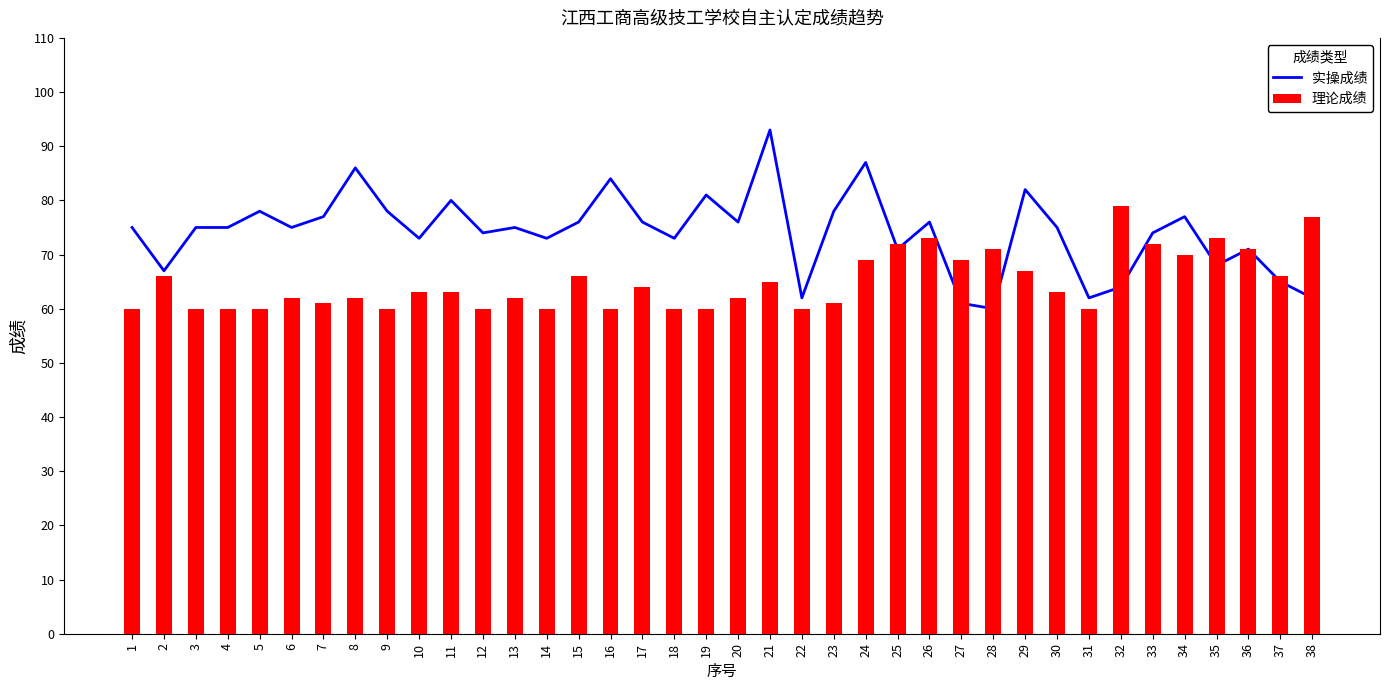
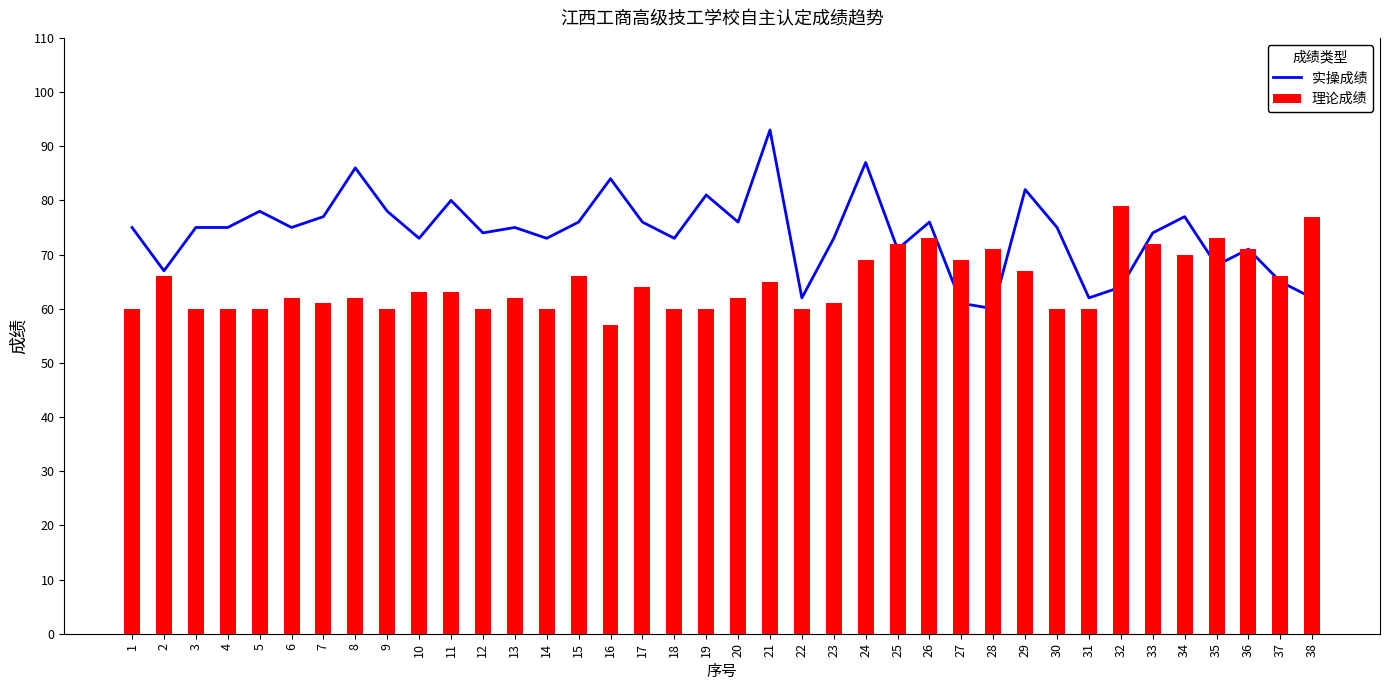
  {
    "实操成绩": {
      "1": 75,
      "2": 67,
      "3": 75,
      "4": 75,
      "5": 78,
      "6": 75,
      "7": 77,
      "8": 86,
      "9": 78,
      "10": 73,
      "11": 80,
      "12": 74,
      "13": 75,
      "14": 73,
      "15": 76,
      "16": 84,
      "17": 76,
      "18": 73,
      "19": 81,
      "20": 76,
      "21": 93,
      "22": 62,
-     "23": 78,
+     "23": 73,
      "24": 87,
      "25": 71,
      "26": 76,
      "27": 61,
      "28": 60,
      "29": 82,
      "30": 75,
      "31": 62,
      "32": 64,
      "33": 74,
      "34": 77,
      "35": 68,
      "36": 71,
      "37": 65,
      "38": 62
    },
    "理论成绩": {
      "1": 60,
      "2": 66,
      "3": 60,
      "4": 60,
      "5": 60,
      "6": 62,
      "7": 61,
      "8": 62,
      "9": 60,
      "10": 63,
      "11": 63,
      "12": 60,
      "13": 62,
      "14": 60,
      "15": 66,
-     "16": 60,
+     "16": 57,
      "17": 64,
      "18": 60,
      "19": 60,
      "20": 62,
      "21": 65,
      "22": 60,
      "23": 61,
      "24": 69,
      "25": 72,
      "26": 73,
      "27": 69,
      "28": 71,
      "29": 67,
-     "30": 63,
+     "30": 60,
      "31": 60,
      "32": 79,
      "33": 72,
      "34": 70,
      "35": 73,
      "36": 71,
      "37": 66,
      "38": 77
    }
  }
